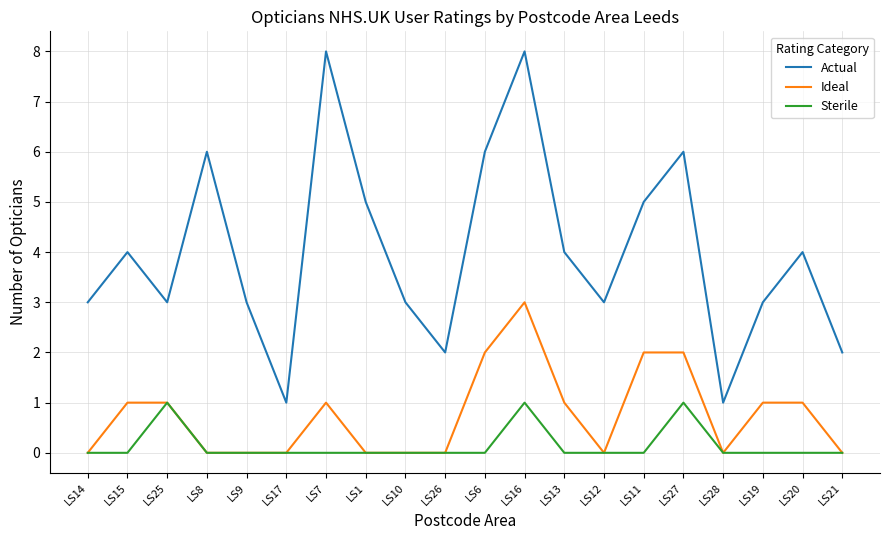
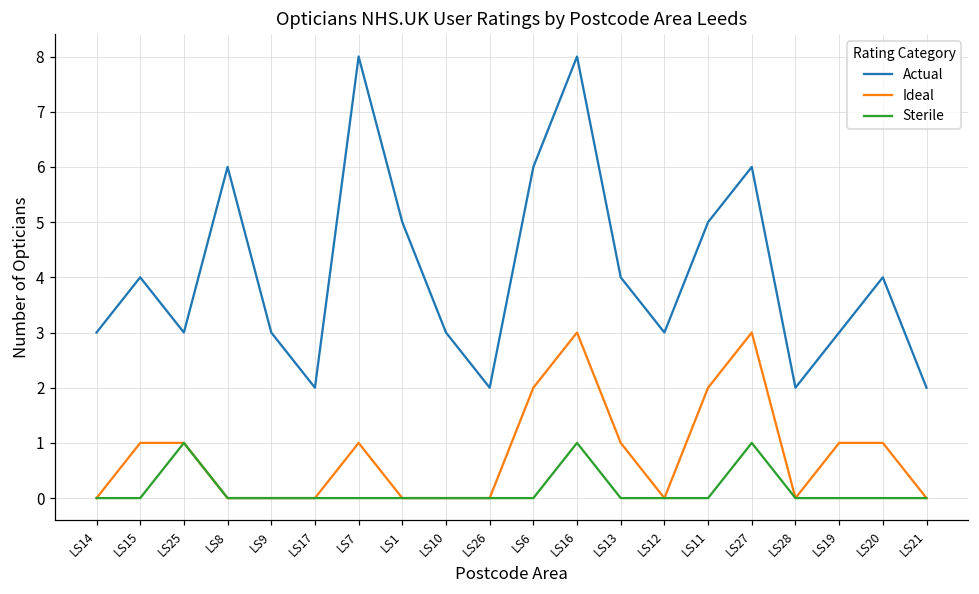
  {
    "Actual": {
      "LS14": 3,
      "LS15": 4,
      "LS25": 3,
      "LS8": 6,
      "LS9": 3,
-     "LS17": 1,
+     "LS17": 2,
      "LS7": 8,
      "LS1": 5,
      "LS10": 3,
      "LS26": 2,
      "LS6": 6,
      "LS16": 8,
      "LS13": 4,
      "LS12": 3,
      "LS11": 5,
      "LS27": 6,
-     "LS28": 1,
+     "LS28": 2,
      "LS19": 3,
      "LS20": 4,
      "LS21": 2
    },
    "Ideal": {
      "LS15": 1,
      "LS7": 1,
      "LS6": 2,
      "LS16": 3,
      "LS13": 1,
      "LS11": 2,
-     "LS27": 2,
+     "LS27": 3,
      "LS19": 1,
      "LS20": 1
    },
    "Sterile": {
      "LS15": 0,
      "LS7": 0,
      "LS6": 0,
      "LS16": 1,
      "LS13": 0,
      "LS11": 0,
      "LS27": 1,
      "LS19": 0,
      "LS20": 0
    }
  }
